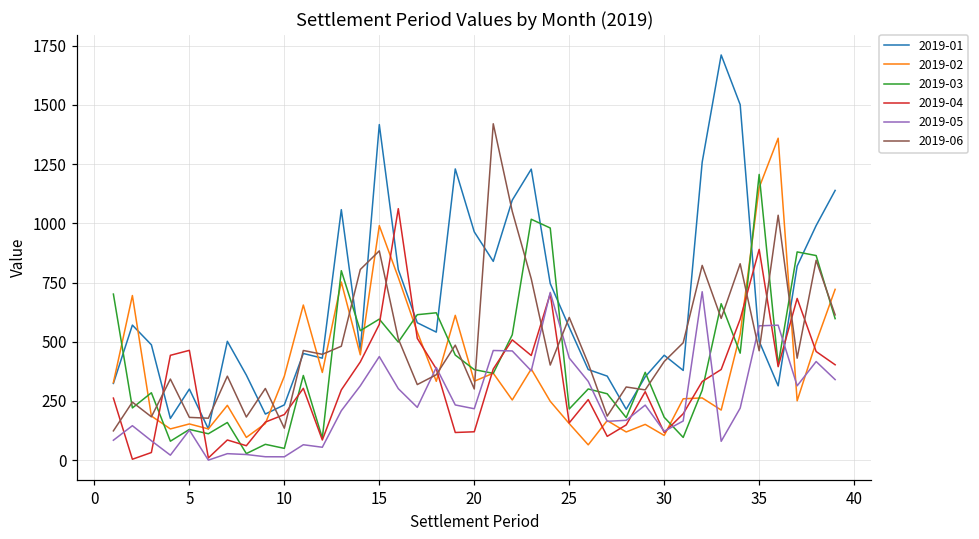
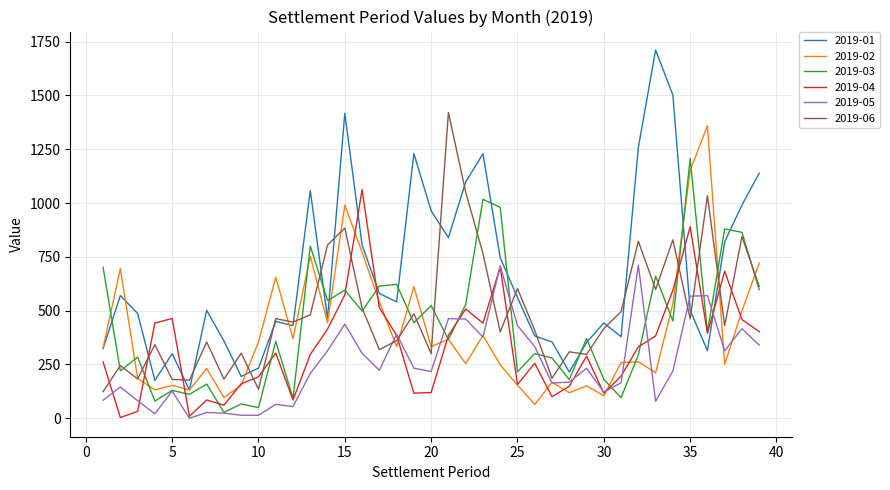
  {
    "2019-01": {
      "5": 300,
      "10": 230,
      "15": 1420,
      "20": 960,
      "25": 560,
      "30": 440,
      "35": 500
    },
    "2019-02": {
      "5": 150,
      "10": 350,
      "15": 990,
      "20": 330,
      "30": 100,
      "35": 1150
    },
    "2019-03": {
      "10": 50,
      "15": 600,
-     "20": 380,
+     "20": 520,
      "25": 220,
      "30": 180,
      "35": 1210
    },
    "2019-04": {
      "5": 460,
      "10": 190,
      "15": 570,
      "20": 120,
      "35": 890
    },
    "2019-05": {
      "10": 10,
      "15": 440,
      "20": 220,
      "25": 430,
      "35": 570
    },
    "2019-06": {
      "5": 180,
      "10": 130,
      "15": 880,
      "20": 300,
      "25": 600,
      "30": 420,
      "35": 460
    }
  }
